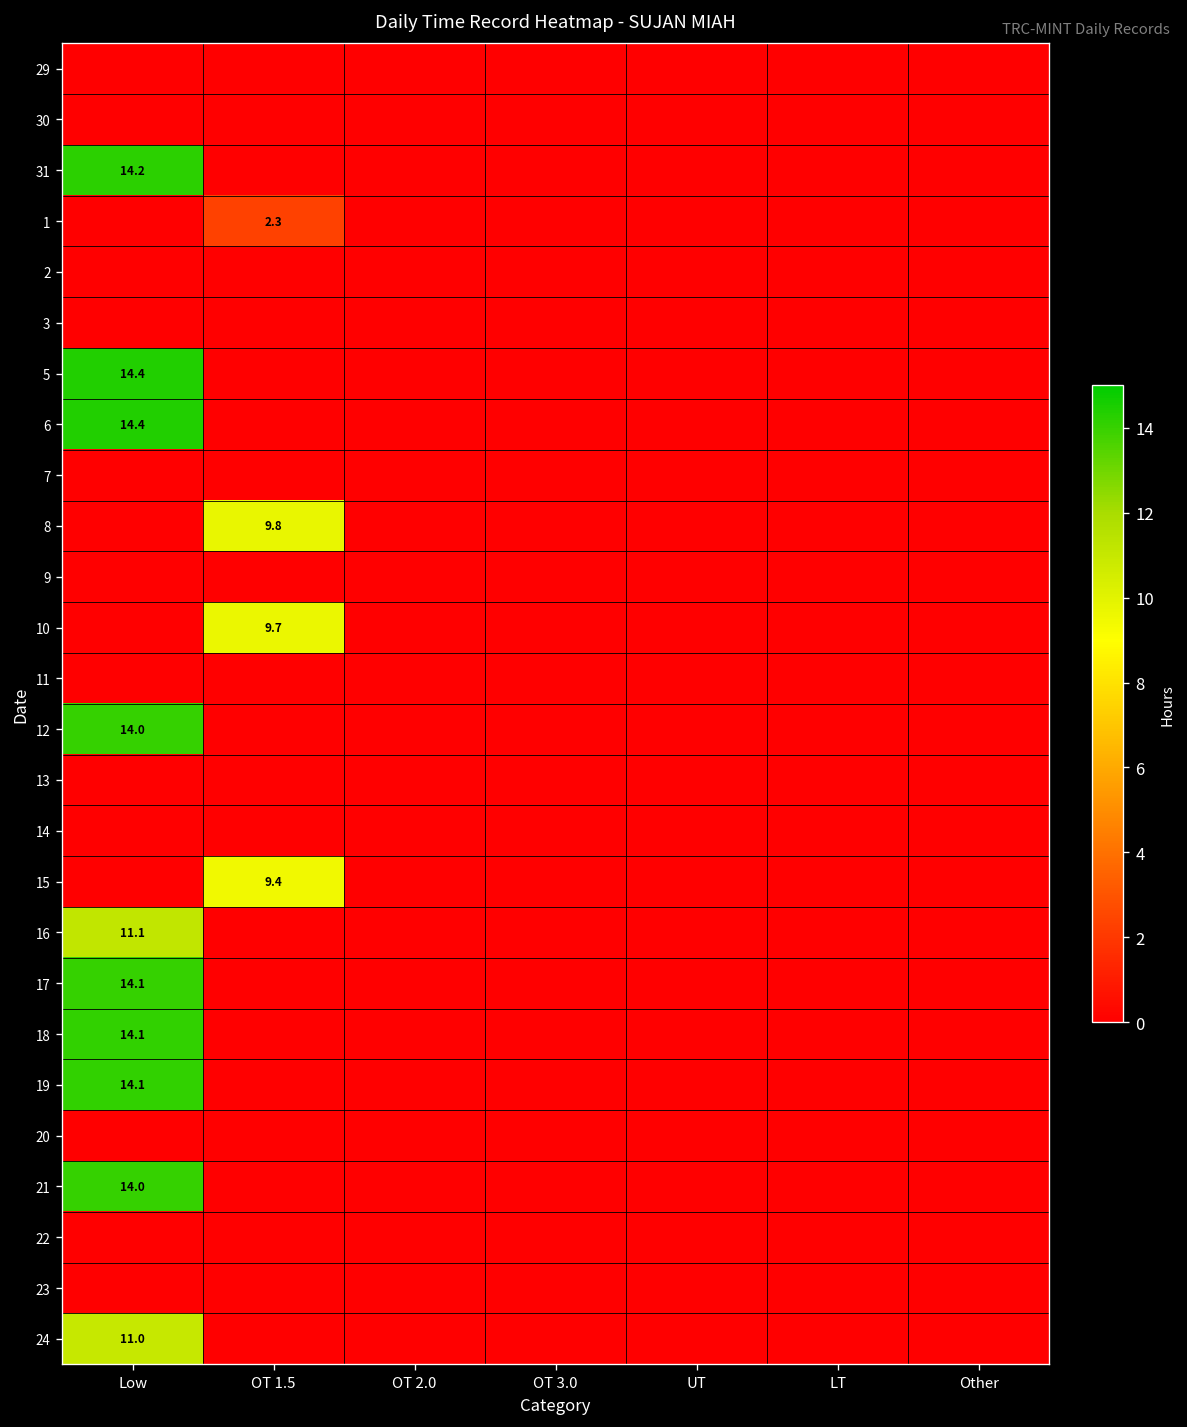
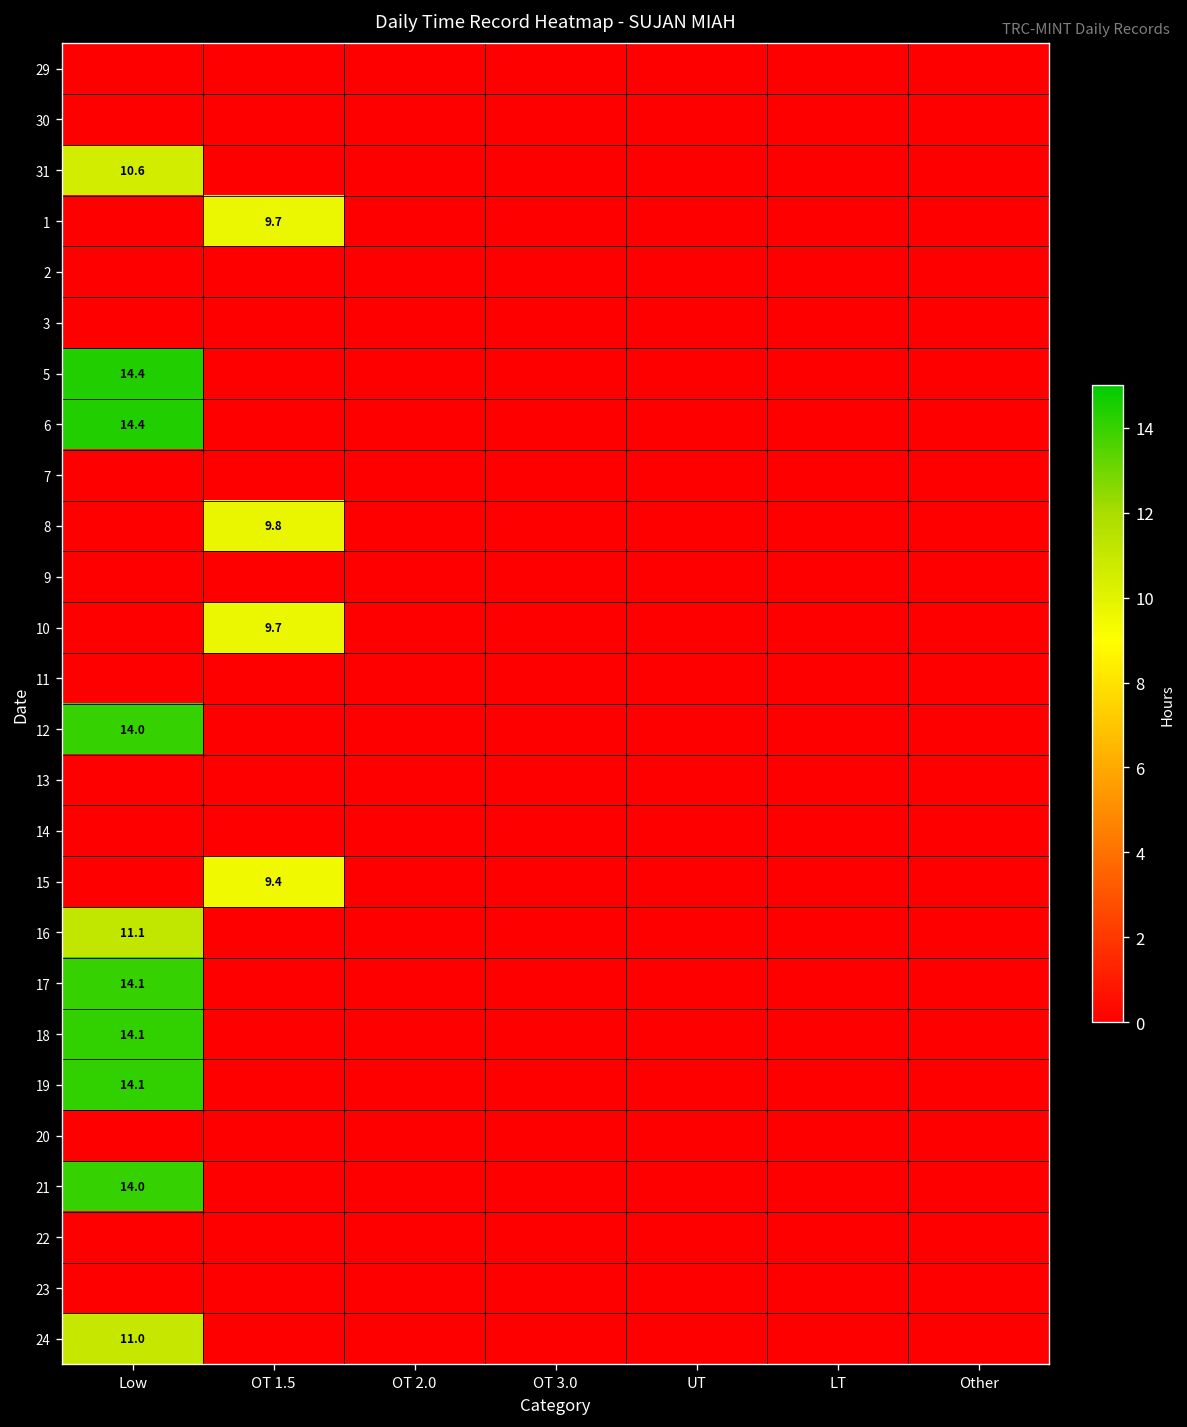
  {
    "31": {
-     "Low": 14.2
+     "Low": 10.6
    },
    "1": {
-     "OT 1.5": 2.3
+     "OT 1.5": 9.7
    },
    "5": {
      "Low": 14.4
    },
    "6": {
      "Low": 14.4
    },
    "8": {
      "OT 1.5": 9.8
    },
    "10": {
      "OT 1.5": 9.7
    },
    "12": {
      "Low": 14.0
    },
    "15": {
      "OT 1.5": 9.4
    },
    "16": {
      "Low": 11.1
    },
    "17": {
      "Low": 14.1
    },
    "18": {
      "Low": 14.1
    },
    "19": {
      "Low": 14.1
    },
    "21": {
      "Low": 14.0
    },
    "24": {
      "Low": 11.0
    }
  }
